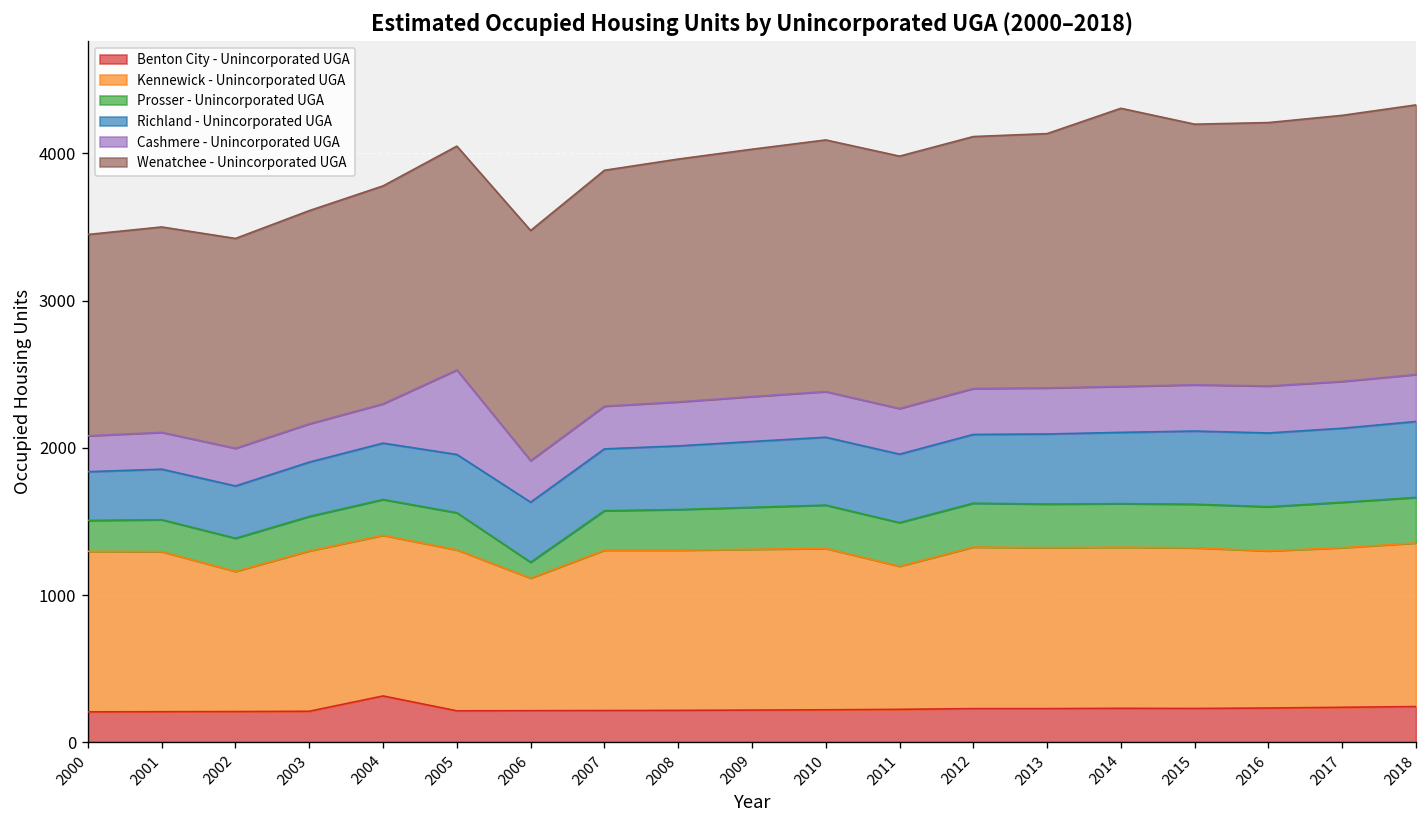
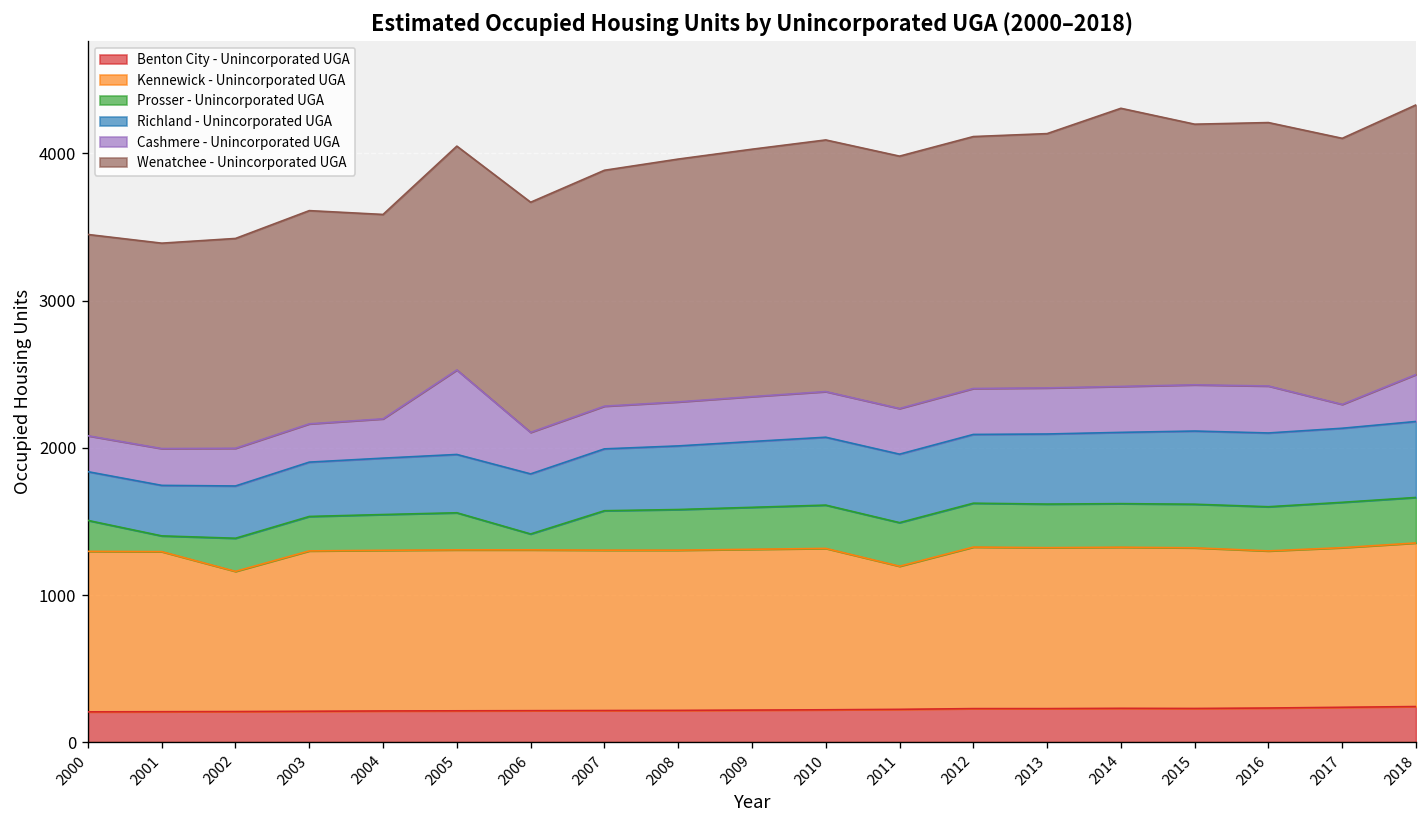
  {
    "Benton City - Unincorporated UGA": {
      "2000": 210,
      "2001": 210,
      "2002": 210,
      "2003": 210,
-     "2004": 320,
+     "2004": 210,
      "2005": 220,
      "2006": 220,
      "2007": 220,
      "2008": 220,
      "2009": 220,
      "2010": 220,
      "2011": 230,
      "2012": 230,
      "2013": 230,
      "2014": 230,
      "2015": 230,
      "2016": 230,
      "2017": 240,
      "2018": 240
    },
    "Kennewick - Unincorporated UGA": {
      "2000": 1090,
      "2001": 1090,
      "2002": 950,
      "2003": 1090,
      "2004": 1090,
      "2005": 1090,
-     "2006": 900,
+     "2006": 1090,
      "2007": 1090,
      "2008": 1090,
      "2009": 1090,
      "2010": 1100,
      "2011": 970,
      "2012": 1100,
      "2013": 1090,
      "2014": 1090,
      "2015": 1090,
      "2016": 1070,
      "2017": 1080,
      "2018": 1110
    },
    "Prosser - Unincorporated UGA": {
      "2000": 210,
-     "2001": 220,
+     "2001": 110,
      "2002": 230,
      "2003": 230,
      "2004": 240,
      "2005": 250,
      "2006": 110,
      "2007": 270,
      "2008": 280,
      "2009": 290,
      "2010": 290,
      "2011": 300,
      "2012": 300,
      "2013": 300,
      "2014": 300,
      "2015": 300,
      "2016": 300,
      "2017": 310,
      "2018": 310
    },
    "Richland - Unincorporated UGA": {
      "2000": 330,
      "2001": 340,
      "2002": 360,
      "2003": 370,
      "2004": 380,
      "2005": 400,
      "2006": 410,
      "2007": 420,
      "2008": 430,
      "2009": 450,
      "2010": 460,
      "2011": 470,
      "2012": 470,
      "2013": 480,
      "2014": 480,
      "2015": 500,
      "2016": 500,
      "2017": 500,
      "2018": 520
    },
    "Cashmere - Unincorporated UGA": {
      "2000": 240,
      "2001": 250,
      "2002": 260,
      "2003": 260,
      "2004": 270,
      "2005": 570,
      "2006": 280,
      "2007": 290,
      "2008": 300,
      "2009": 310,
      "2010": 310,
      "2011": 310,
      "2012": 310,
      "2013": 310,
      "2014": 310,
      "2015": 310,
      "2016": 320,
-     "2017": 320,
+     "2017": 160,
      "2018": 320
    },
    "Wenatchee - Unincorporated UGA": {
      "2000": 1370,
      "2001": 1400,
      "2002": 1430,
      "2003": 1450,
-     "2004": 1480,
+     "2004": 1390,
      "2005": 1520,
      "2006": 1560,
      "2007": 1600,
      "2008": 1650,
      "2009": 1680,
      "2010": 1710,
      "2011": 1710,
      "2012": 1710,
      "2013": 1730,
      "2014": 1890,
      "2015": 1770,
      "2016": 1790,
      "2017": 1810,
      "2018": 1830
    }
  }
